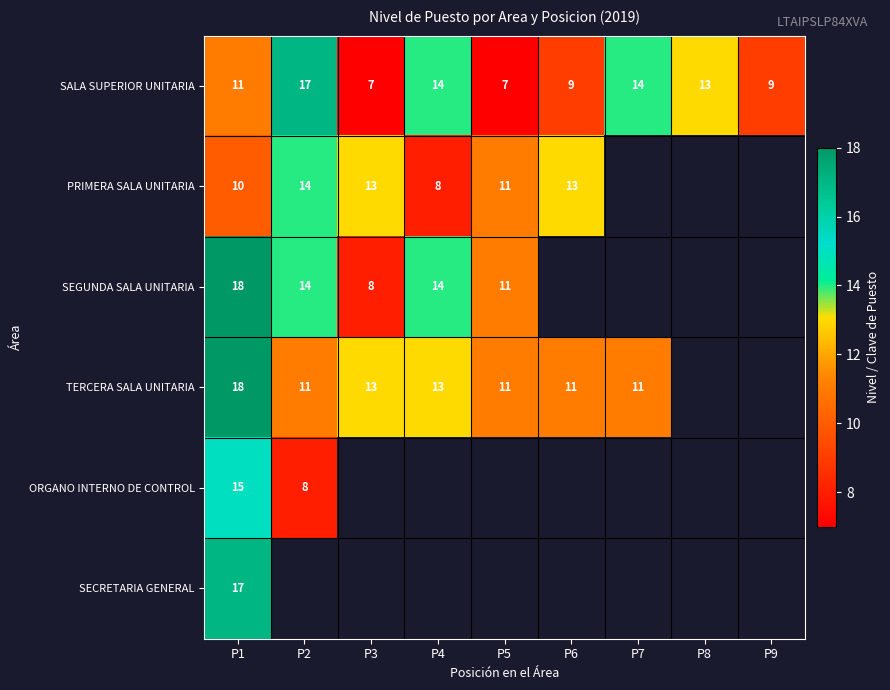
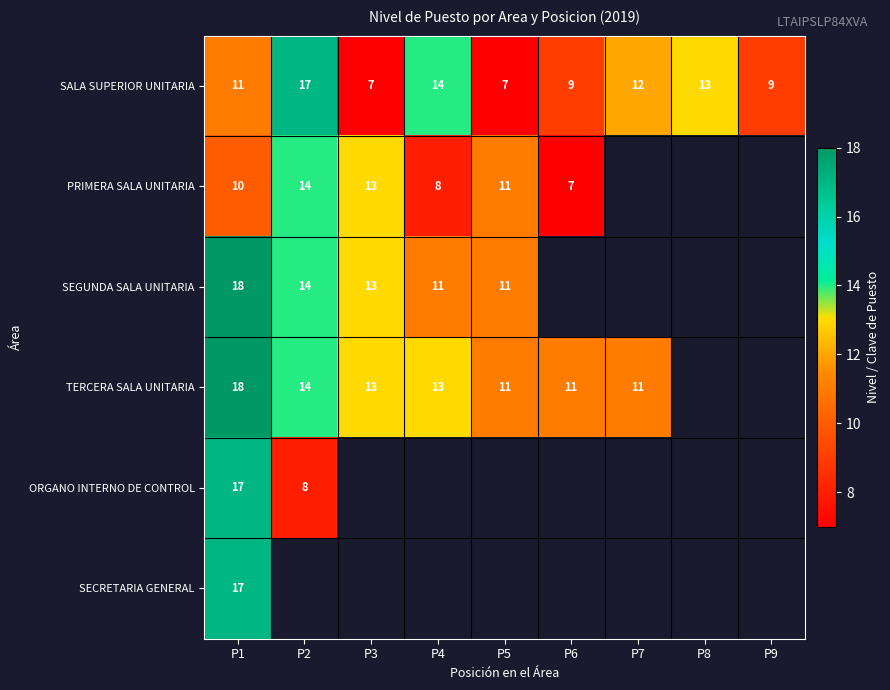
  {
    "SALA SUPERIOR UNITARIA": {
      "P1": 11,
      "P2": 17,
      "P3": 7,
      "P4": 14,
      "P5": 7,
      "P6": 9,
-     "P7": 14,
+     "P7": 12,
      "P8": 13,
      "P9": 9
    },
    "PRIMERA SALA UNITARIA": {
      "P1": 10,
      "P2": 14,
      "P3": 13,
      "P4": 8,
      "P5": 11,
-     "P6": 13
+     "P6": 7
    },
    "SEGUNDA SALA UNITARIA": {
      "P1": 18,
      "P2": 14,
-     "P3": 8,
-     "P4": 14,
+     "P3": 13,
+     "P4": 11,
      "P5": 11
    },
    "TERCERA SALA UNITARIA": {
      "P1": 18,
-     "P2": 11,
+     "P2": 14,
      "P3": 13,
      "P4": 13,
      "P5": 11,
      "P6": 11,
      "P7": 11
    },
    "ORGANO INTERNO DE CONTROL": {
-     "P1": 15,
+     "P1": 17,
      "P2": 8
    },
    "SECRETARIA GENERAL": {
      "P1": 17
    }
  }
